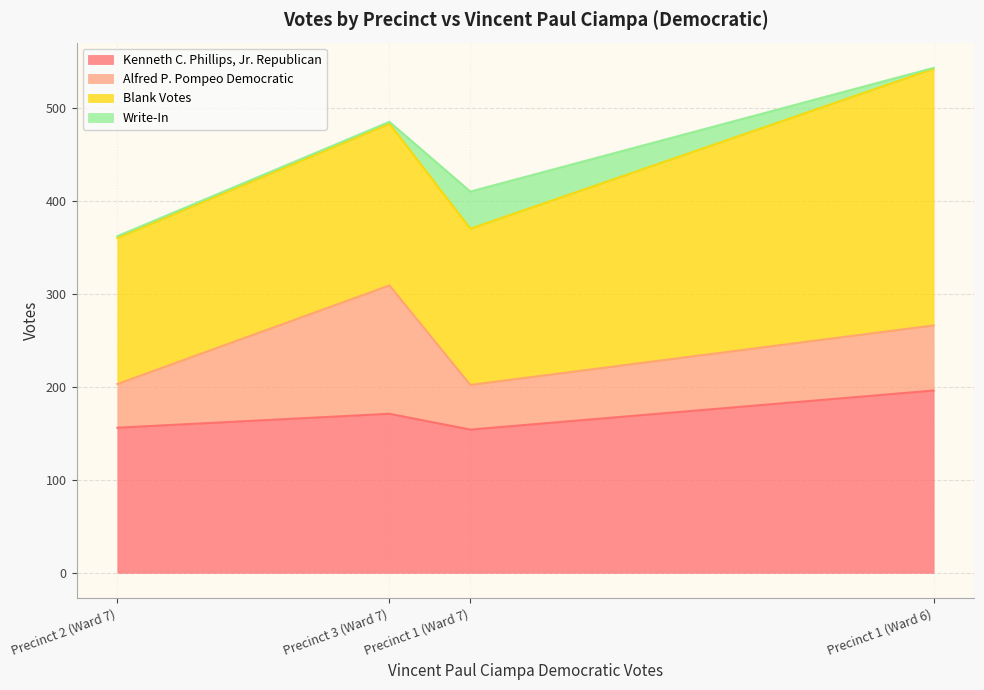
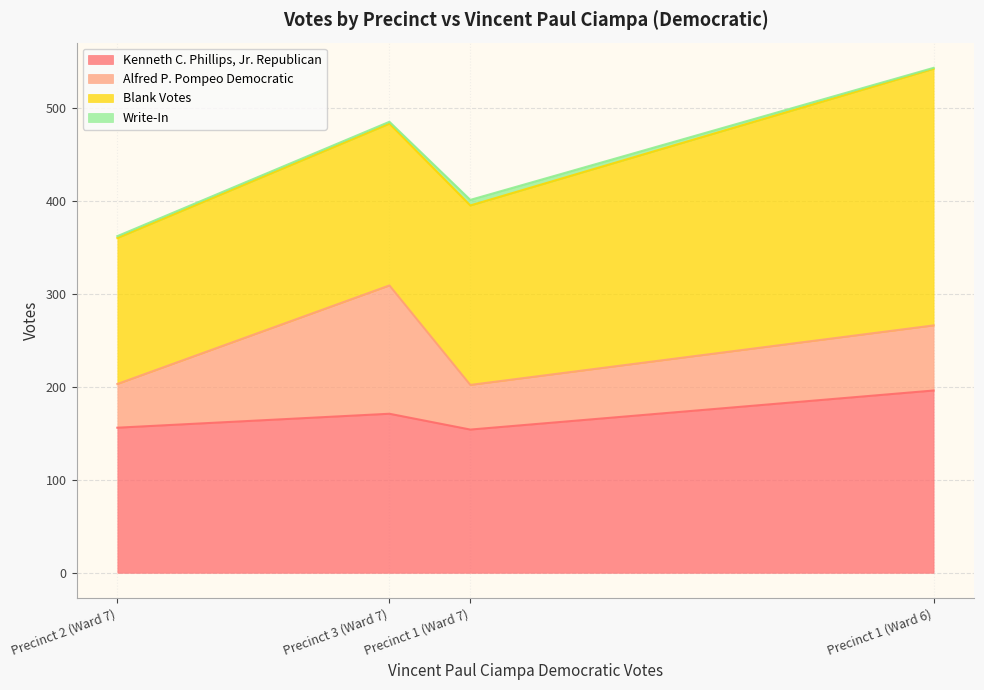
  {
    "Blank Votes": {
-     "Precinct 1 (Ward 7)": 170
+     "Precinct 1 (Ward 7)": 190
    },
    "Write-In": {
-     "Precinct 1 (Ward 7)": 40
+     "Precinct 1 (Ward 7)": 10
    }
  }
